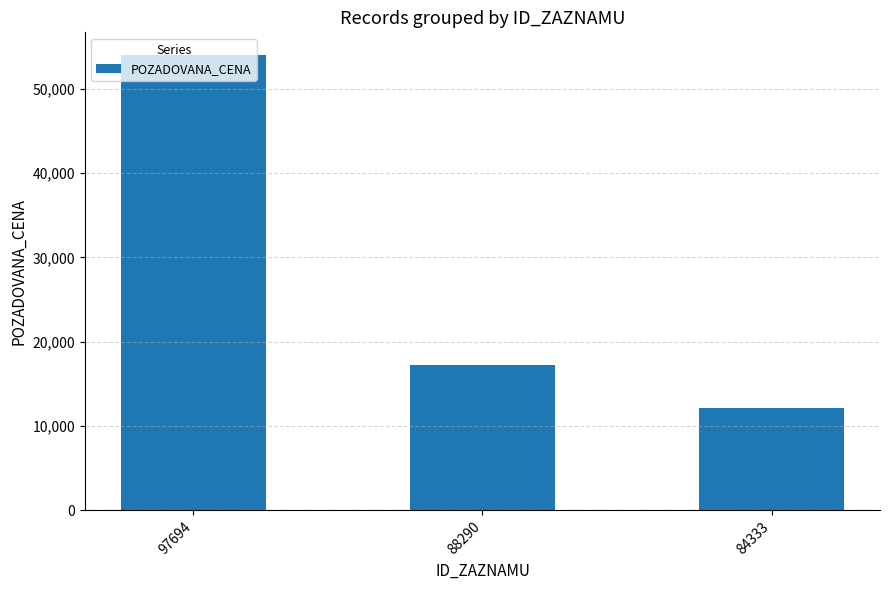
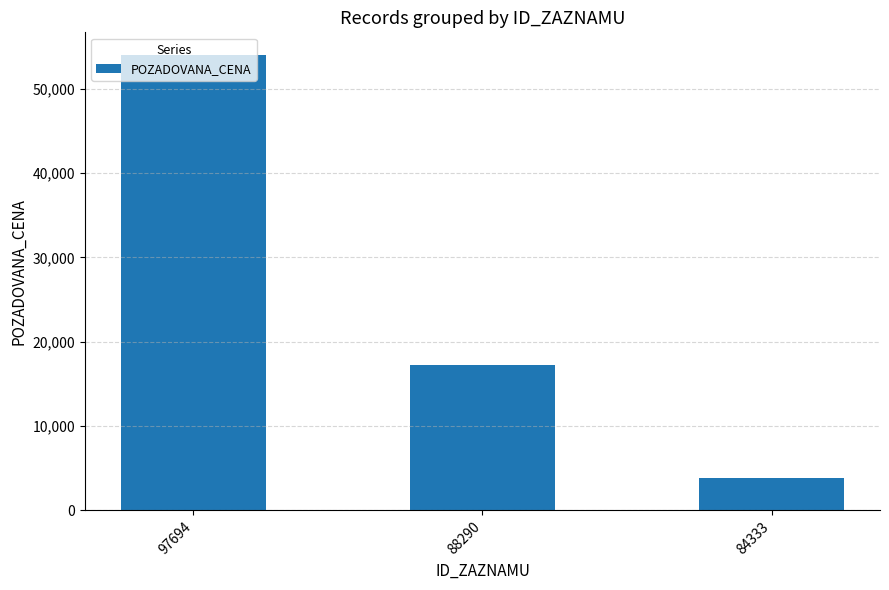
  {
    "88290": "17,000",
-   "84333": "12,000"
+   "84333": "4,000"
  }
